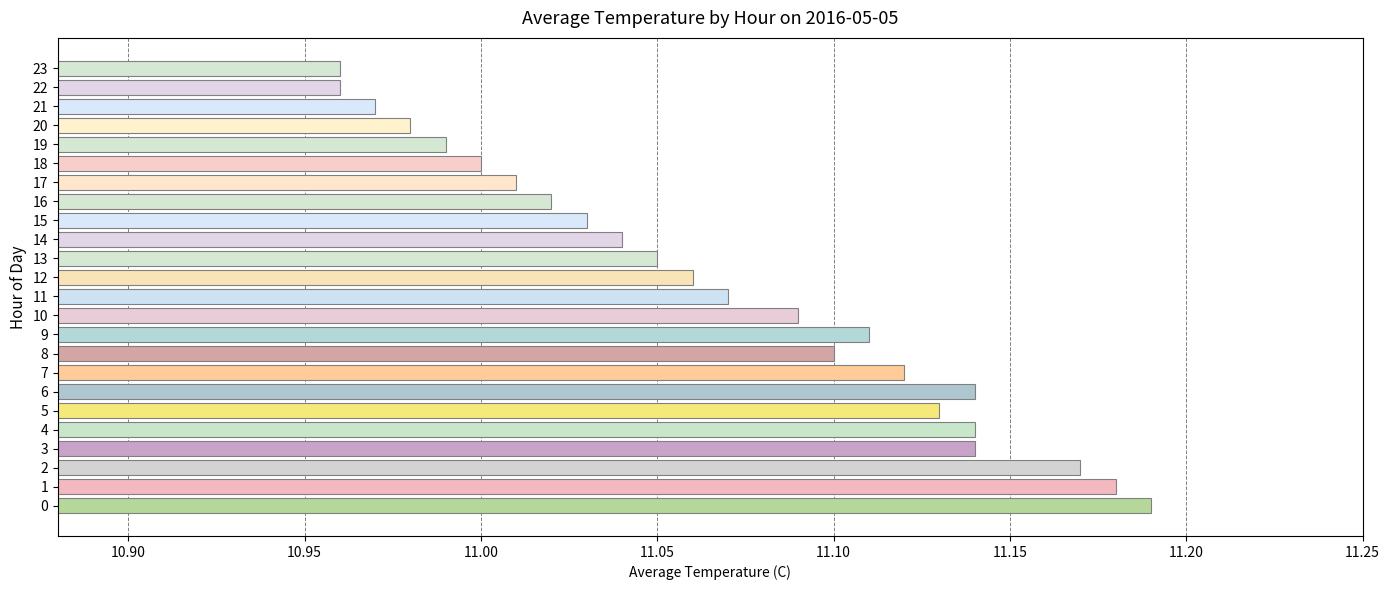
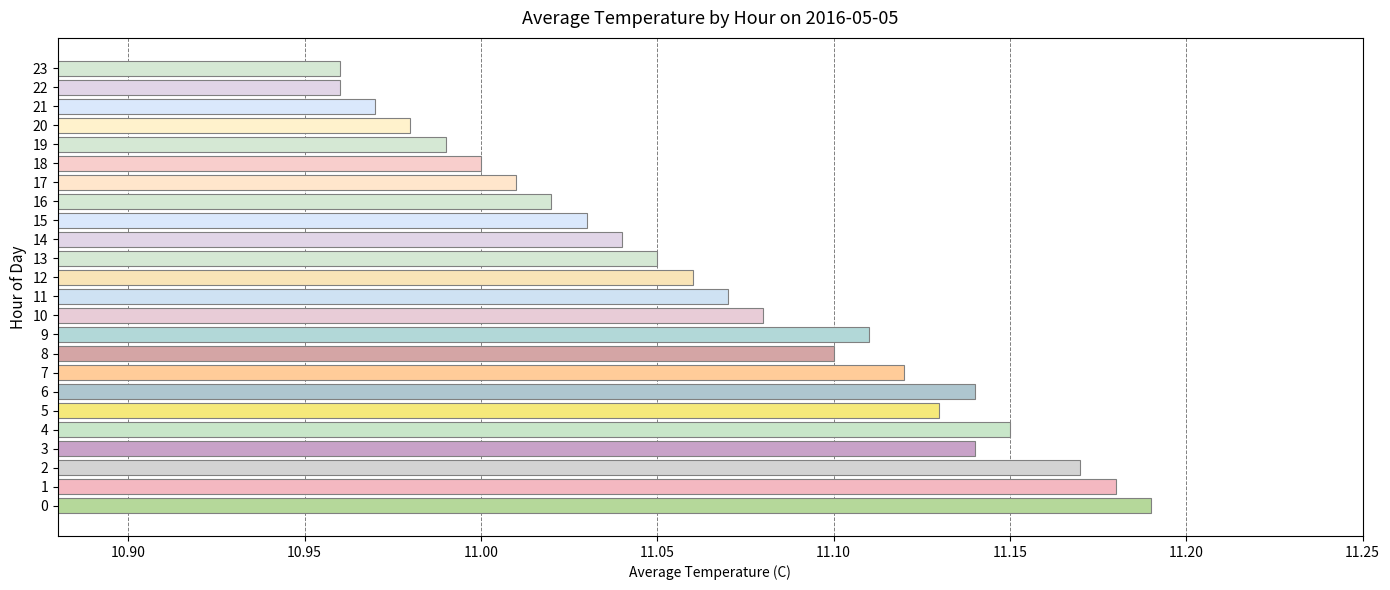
  {
    "23": 10.96,
    "22": 10.96,
    "21": 10.97,
    "20": 10.98,
    "19": 10.99,
    "18": 11.00,
    "17": 11.01,
    "16": 11.02,
    "15": 11.03,
    "14": 11.04,
    "13": 11.05,
    "12": 11.06,
    "11": 11.07,
-   "10": 11.09,
+   "10": 11.08,
    "9": 11.11,
    "8": 11.10,
    "7": 11.12,
    "6": 11.14,
    "5": 11.13,
-   "4": 11.14,
+   "4": 11.15,
    "3": 11.14,
    "2": 11.17,
    "1": 11.18,
    "0": 11.19
  }
